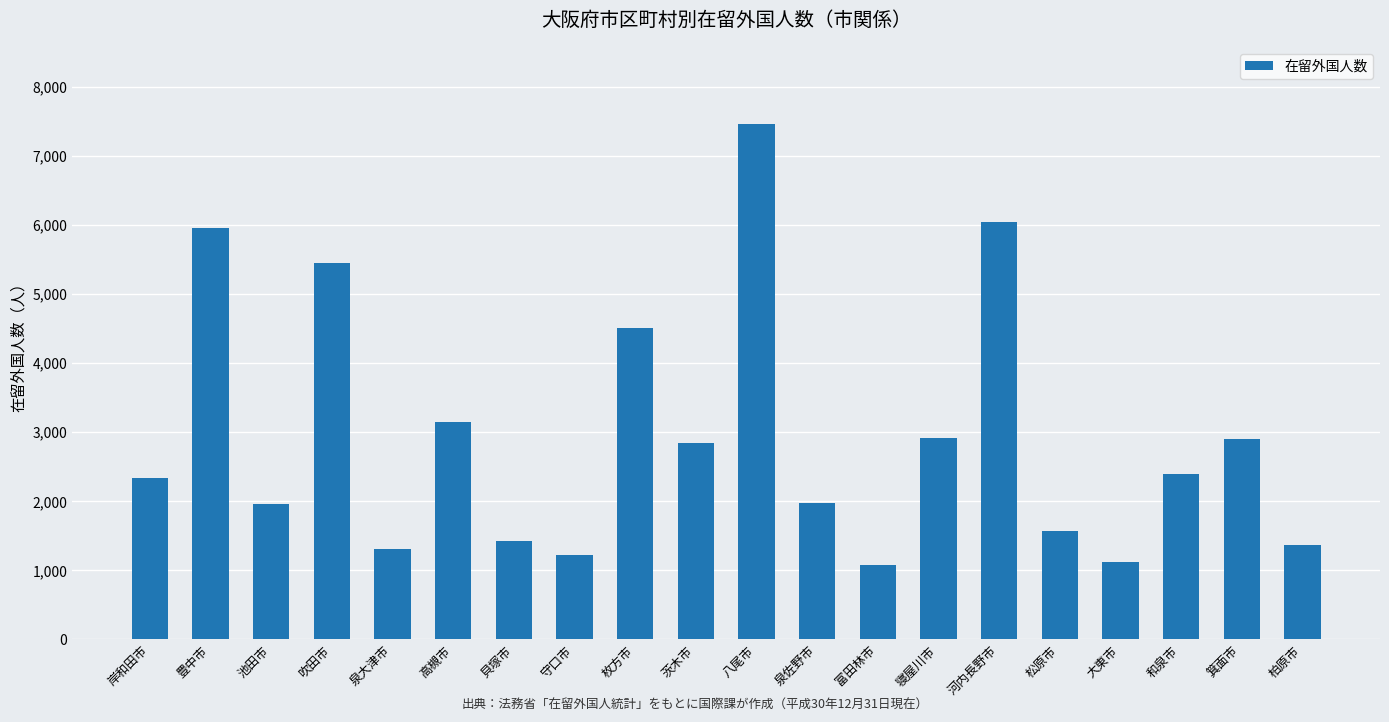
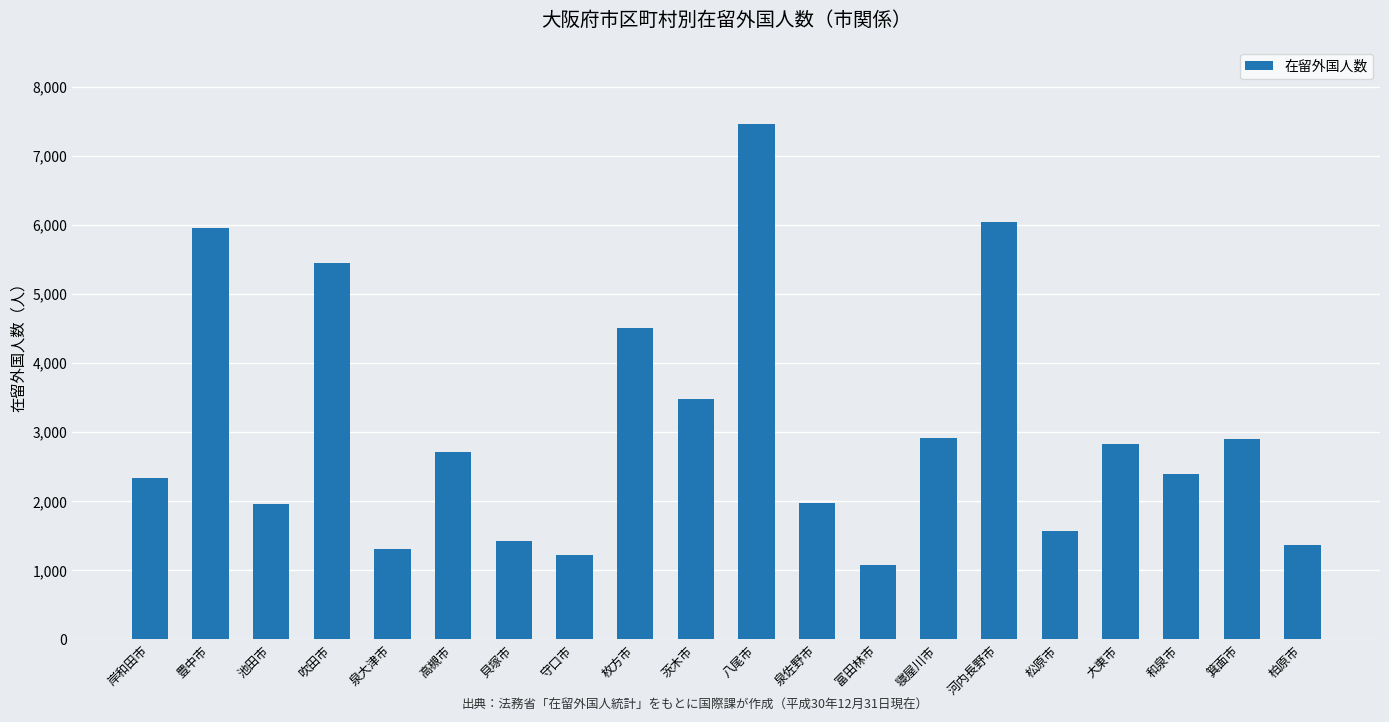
  {
    "岸和田市": "2,300",
    "豊中市": "6,000",
    "池田市": "2,000",
    "吹田市": "5,400",
    "泉大津市": "1,300",
-   "高槻市": "3,100",
+   "高槻市": "2,700",
    "貝塚市": "1,400",
    "守口市": "1,200",
    "枚方市": "4,500",
-   "茨木市": "2,800",
+   "茨木市": "3,500",
    "八尾市": "7,500",
    "泉佐野市": "2,000",
    "富田林市": "1,100",
    "寝屋川市": "2,900",
    "河内長野市": "6,000",
    "松原市": "1,600",
-   "大東市": "1,100",
+   "大東市": "2,800",
    "和泉市": "2,400",
    "箕面市": "2,900",
    "柏原市": "1,400"
  }
